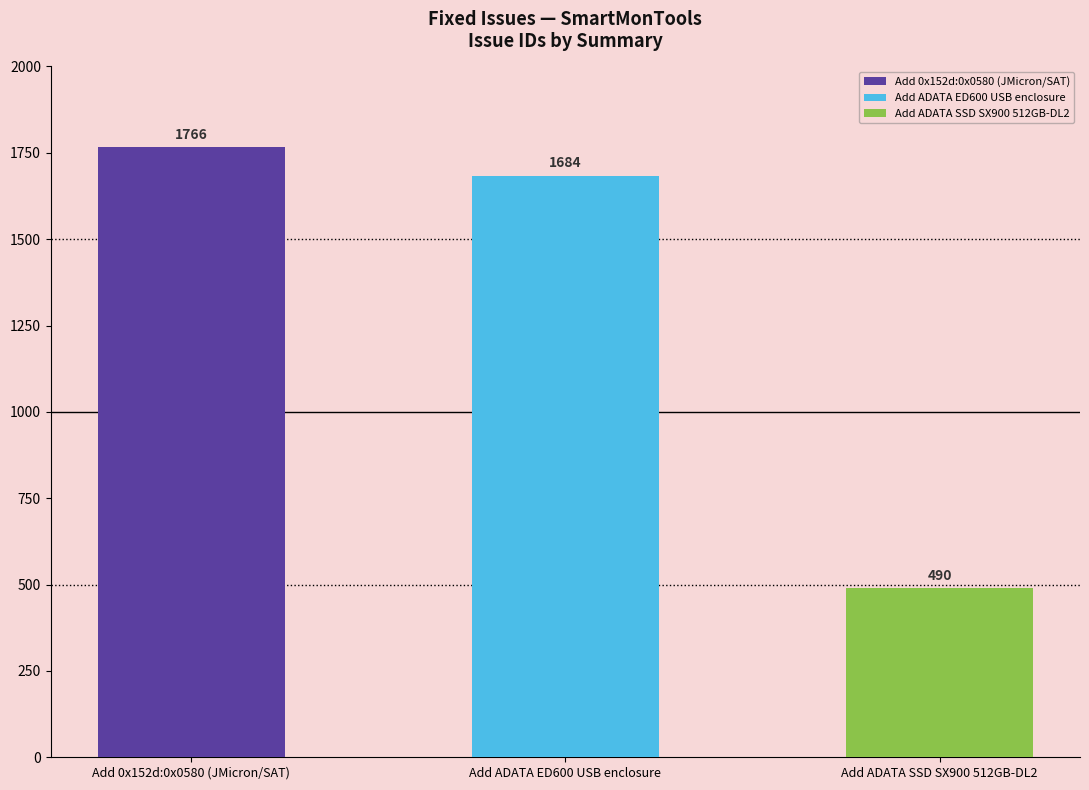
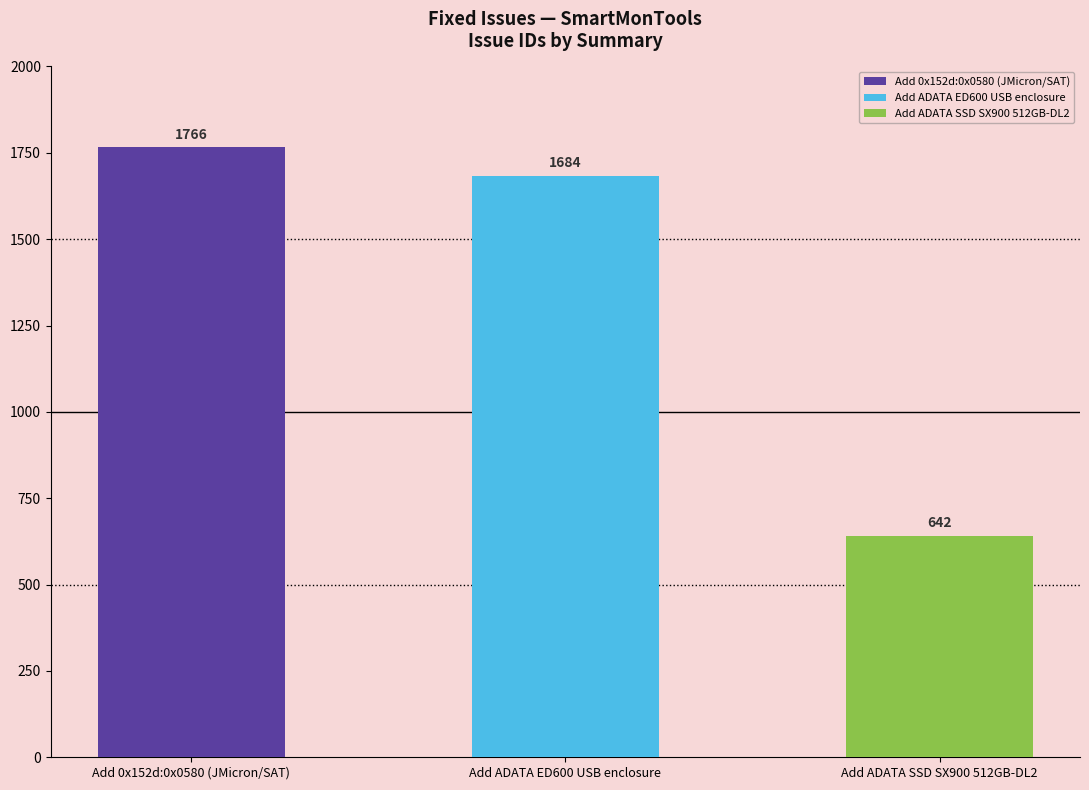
  {
    "Add 0x152d:0x0580 (JMicron/SAT)": 1766,
    "Add ADATA ED600 USB enclosure": 1684,
-   "Add ADATA SSD SX900 512GB-DL2": 490
+   "Add ADATA SSD SX900 512GB-DL2": 642
  }
